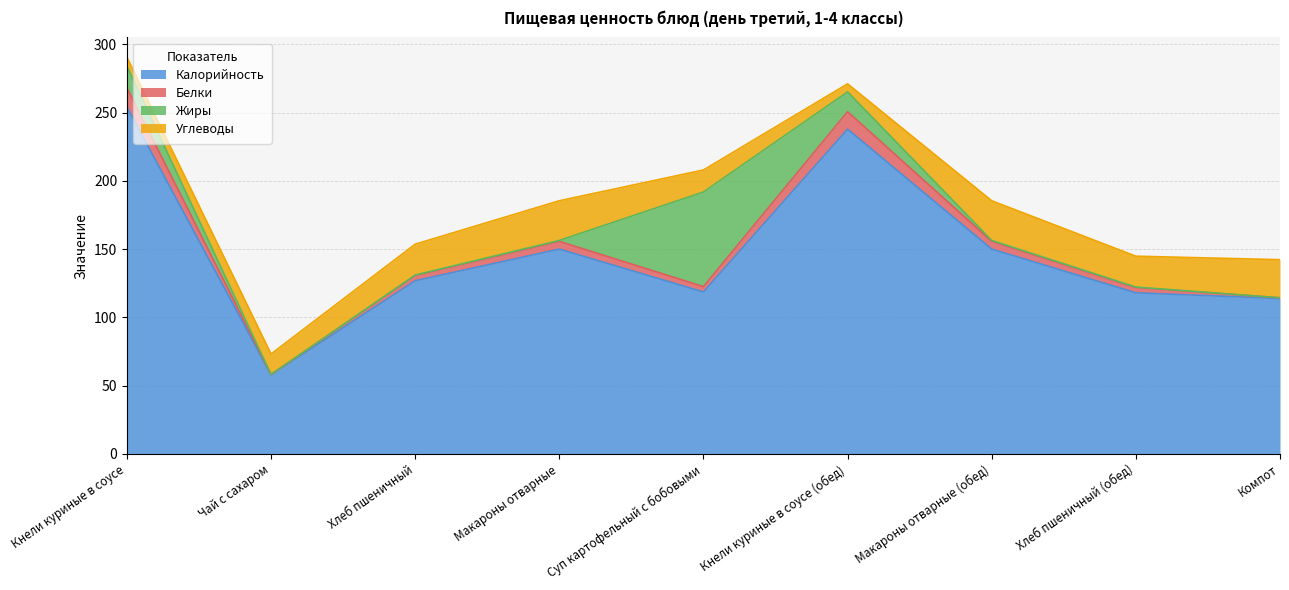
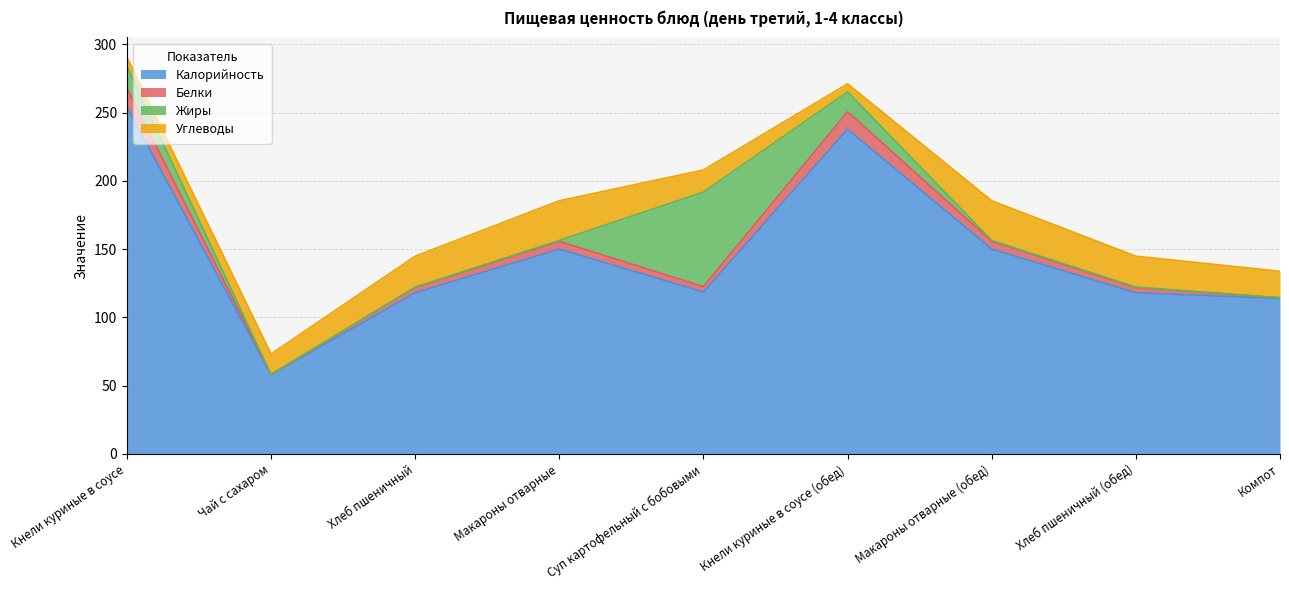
  {
    "Калорийность": {
      "Кнели куриные в соусе": 254,
-     "Хлеб пшеничный": 127,
+     "Хлеб пшеничный": 118,
      "Макароны отварные": 150,
      "Суп картофельный с бобовыми": 119,
      "Кнели куриные в соусе (обед)": 238,
      "Макароны отварные (обед)": 150,
      "Хлеб пшеничный (обед)": 118
    },
    "Белки": {
      "Кнели куриные в соусе": 14,
      "Суп картофельный с бобовыми": 4,
      "Кнели куриные в соусе (обед)": 13
    },
    "Жиры": {
      "Кнели куриные в соусе": 16,
      "Суп картофельный с бобовыми": 69,
      "Кнели куриные в соусе (обед)": 15
    },
    "Углеводы": {
      "Кнели куриные в соусе": 6,
      "Чай с сахаром": 15,
      "Хлеб пшеничный": 23,
      "Макароны отварные": 29,
      "Суп картофельный с бобовыми": 16,
      "Кнели куриные в соусе (обед)": 6,
      "Макароны отварные (обед)": 29,
      "Хлеб пшеничный (обед)": 23,
-     "Компот": 28
+     "Компот": 19
    }
  }
